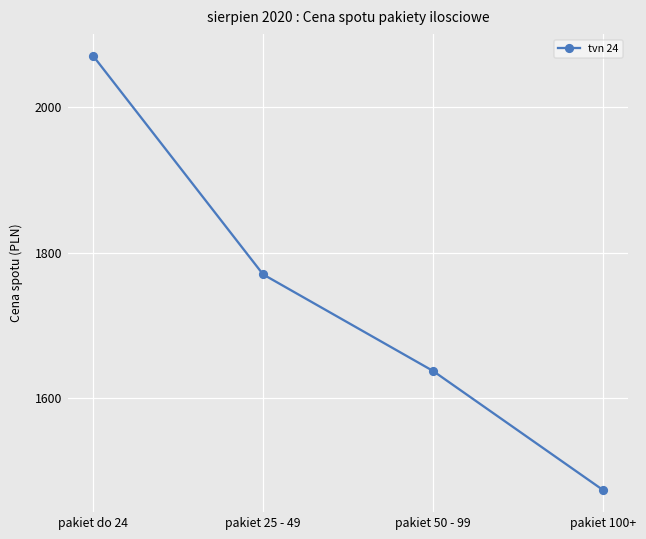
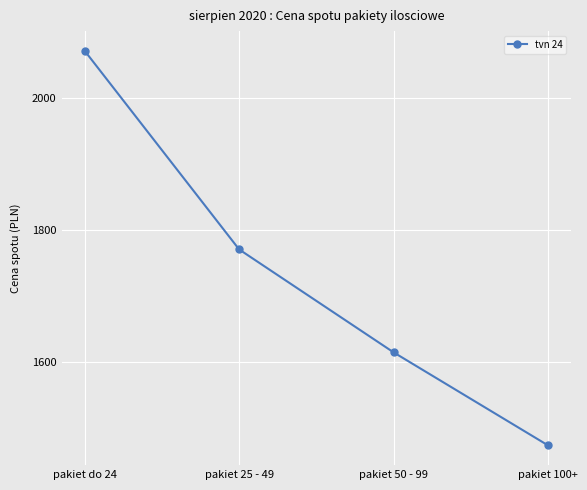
  {
    "pakiet do 24": 2070,
    "pakiet 25 - 49": 1770,
-   "pakiet 50 - 99": 1640,
+   "pakiet 50 - 99": 1610,
    "pakiet 100+": 1470
  }
